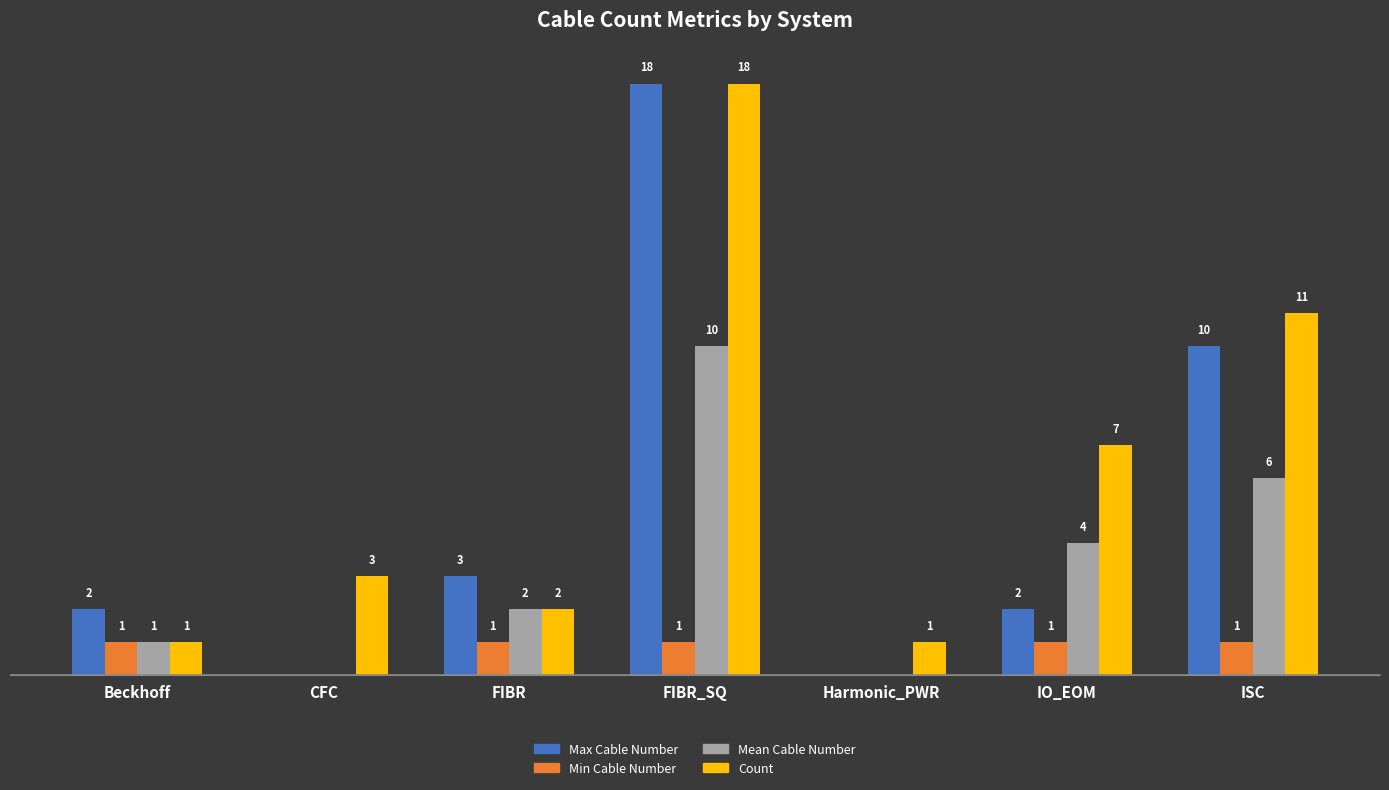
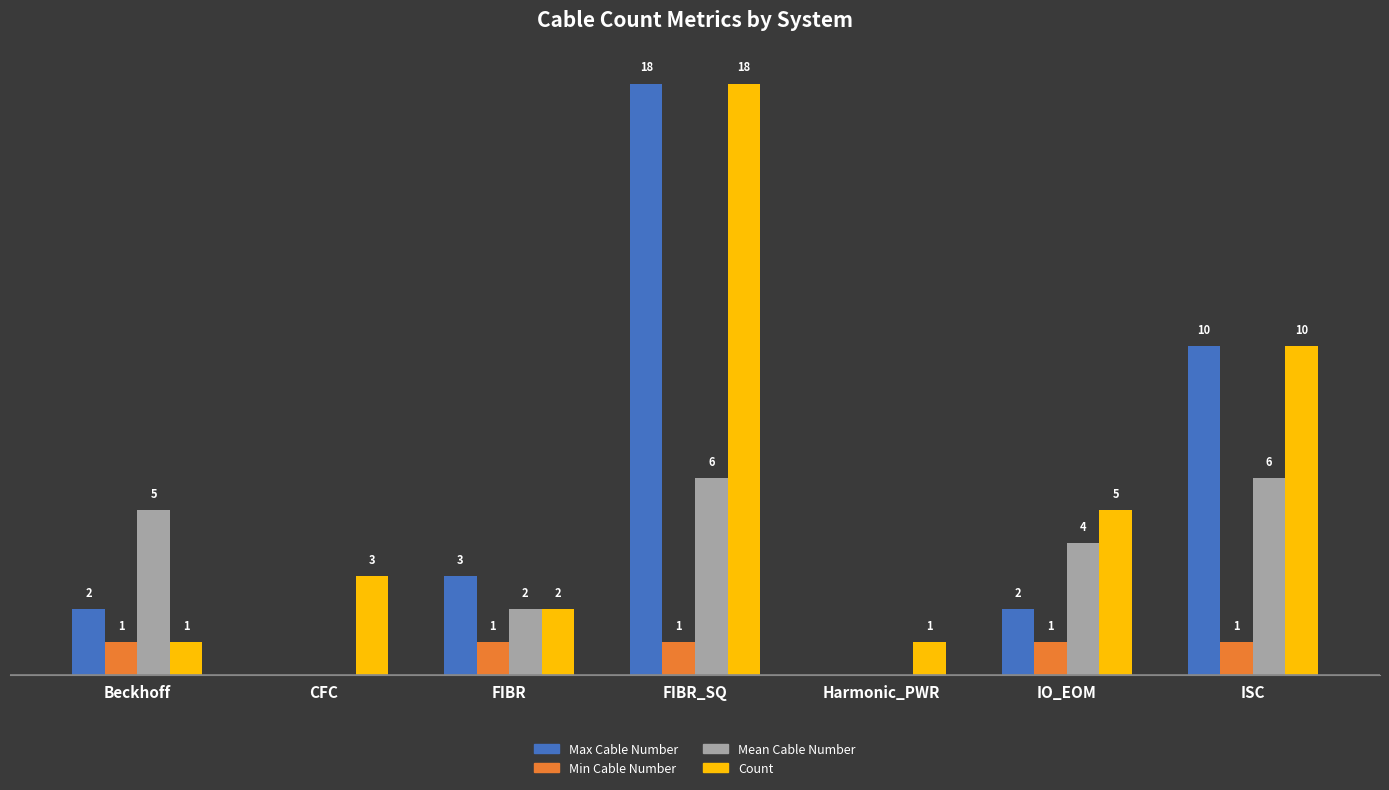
  {
    "Max Cable Number": {
      "Beckhoff": 2,
      "FIBR": 3,
      "FIBR_SQ": 18,
      "IO_EOM": 2,
      "ISC": 10
    },
    "Min Cable Number": {
      "Beckhoff": 1,
      "FIBR": 1,
      "FIBR_SQ": 1,
      "IO_EOM": 1,
      "ISC": 1
    },
    "Mean Cable Number": {
-     "Beckhoff": 1,
+     "Beckhoff": 5,
      "FIBR": 2,
-     "FIBR_SQ": 10,
+     "FIBR_SQ": 6,
      "IO_EOM": 4,
      "ISC": 6
    },
    "Count": {
      "Beckhoff": 1,
      "CFC": 3,
      "FIBR": 2,
      "FIBR_SQ": 18,
      "Harmonic_PWR": 1,
-     "IO_EOM": 7,
-     "ISC": 11
+     "IO_EOM": 5,
+     "ISC": 10
    }
  }
